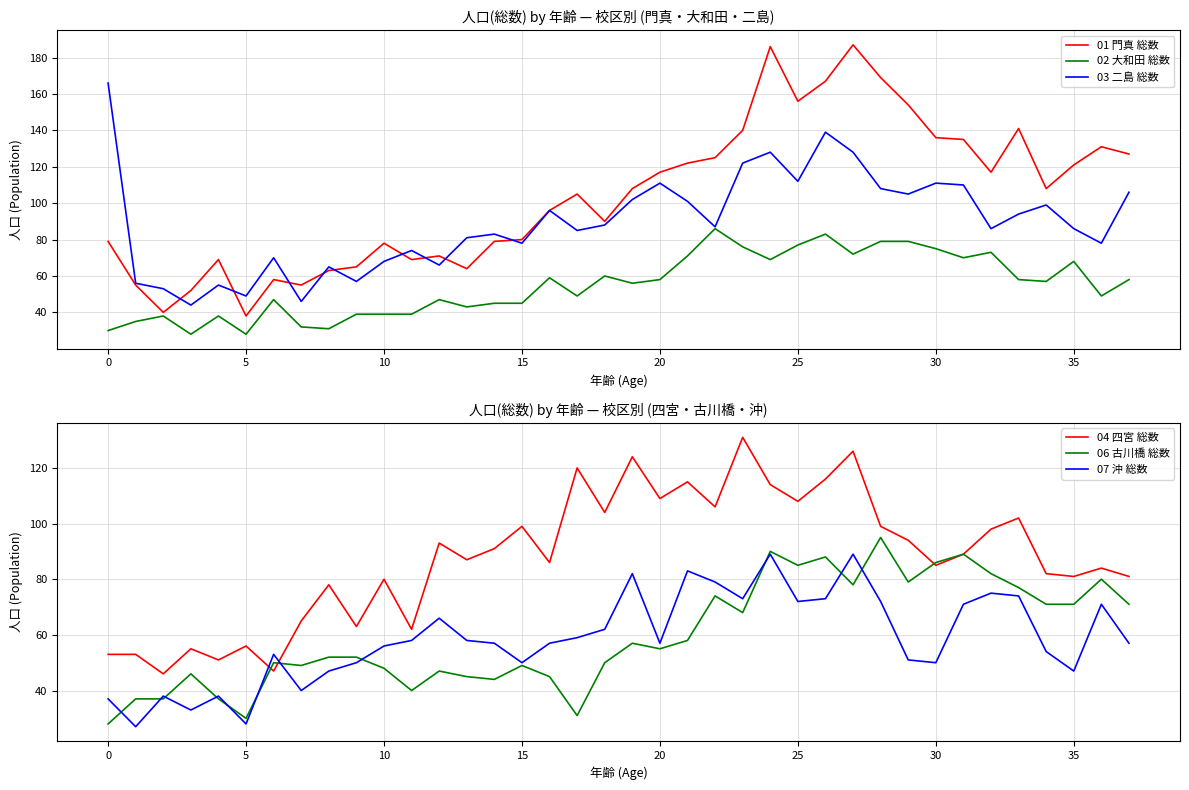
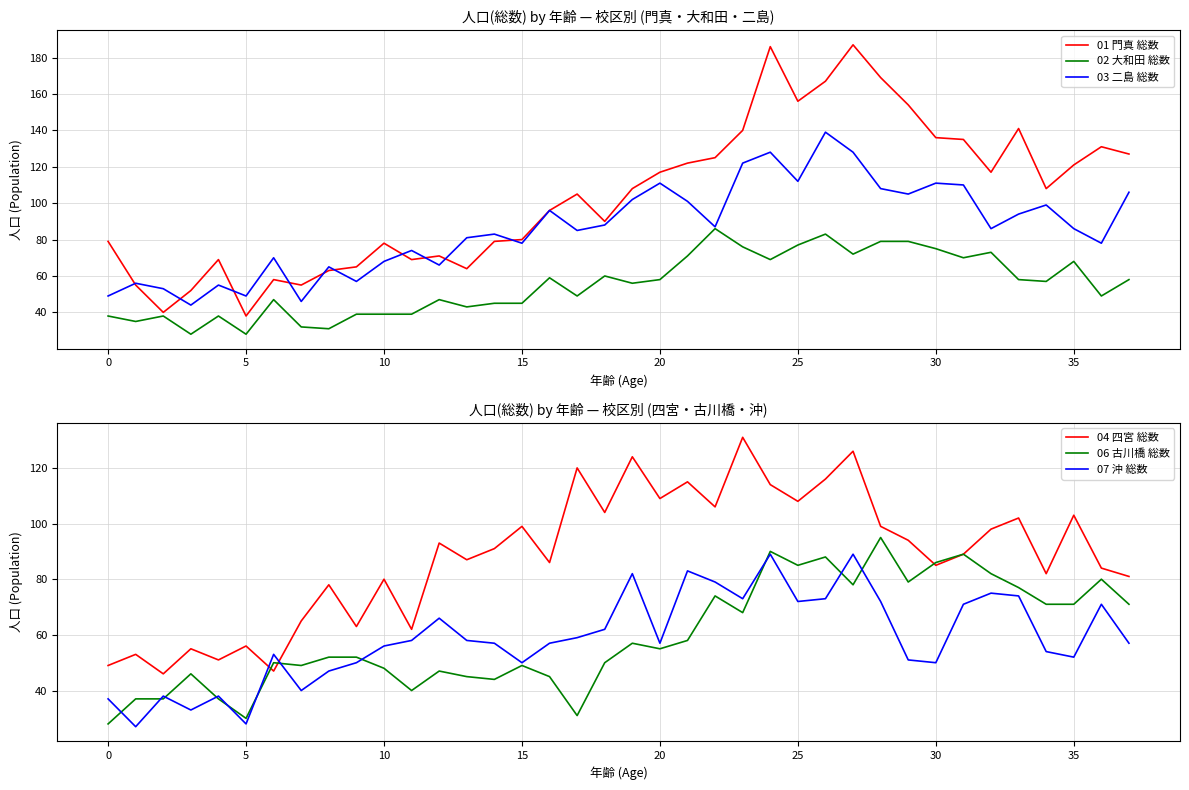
  {
    "人口(総数) by 年齢 — 校区別 (門真・大和田・二島)": {
      "01 門真 総数": {
        "0": 79,
        "5": 38,
        "10": 78,
        "15": 80,
        "20": 117,
        "25": 156,
        "30": 136,
        "35": 121
      },
      "02 大和田 総数": {
-       "0": 30,
+       "0": 38,
        "5": 28,
        "10": 39,
        "15": 45,
        "20": 58,
        "25": 77,
        "30": 75,
        "35": 68
      },
      "03 二島 総数": {
-       "0": 166,
+       "0": 49,
        "5": 49,
        "10": 68,
        "15": 78,
        "20": 111,
        "25": 112,
        "30": 111,
        "35": 86
      }
    },
    "人口(総数) by 年齢 — 校区別 (四宮・古川橋・沖)": {
      "04 四宮 総数": {
-       "0": 53,
+       "0": 49,
        "5": 56,
        "10": 80,
        "15": 99,
        "20": 109,
        "25": 108,
        "30": 85,
-       "35": 81
+       "35": 103
      },
      "06 古川橋 総数": {
        "0": 28,
        "5": 30,
        "10": 48,
        "15": 49,
        "20": 55,
        "25": 85,
        "30": 86,
        "35": 71
      },
      "07 沖 総数": {
        "0": 37,
        "5": 28,
        "10": 56,
        "15": 50,
        "20": 57,
        "25": 72,
        "30": 50,
-       "35": 47
+       "35": 52
      }
    }
  }
